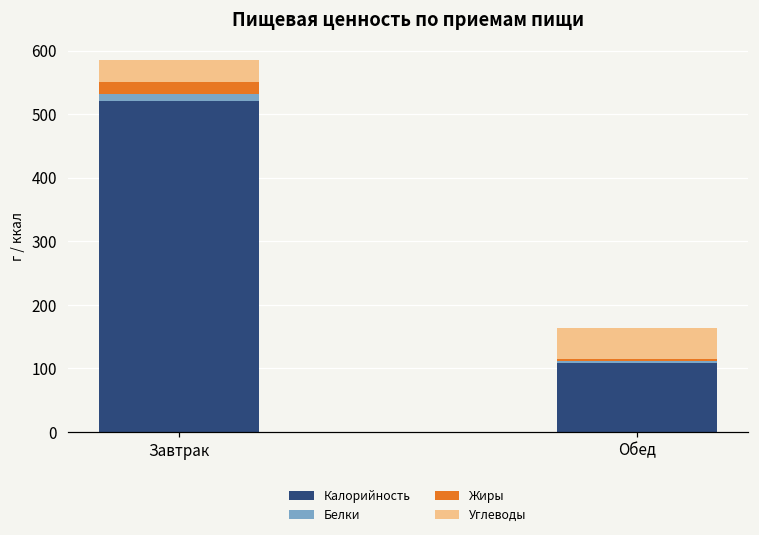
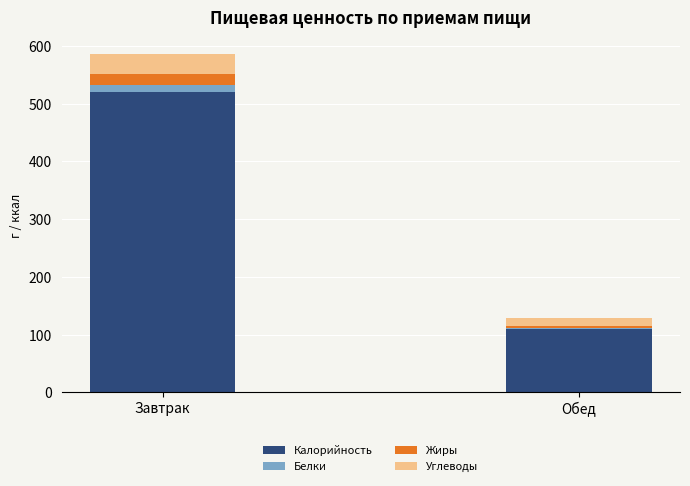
  {
    "Калорийность": {
      "Завтрак": 520,
      "Обед": 110
    },
    "Белки": {
      "Завтрак": 10
    },
    "Жиры": {
      "Завтрак": 20
    },
    "Углеводы": {
      "Завтрак": 30,
-     "Обед": 50
+     "Обед": 10
    }
  }
